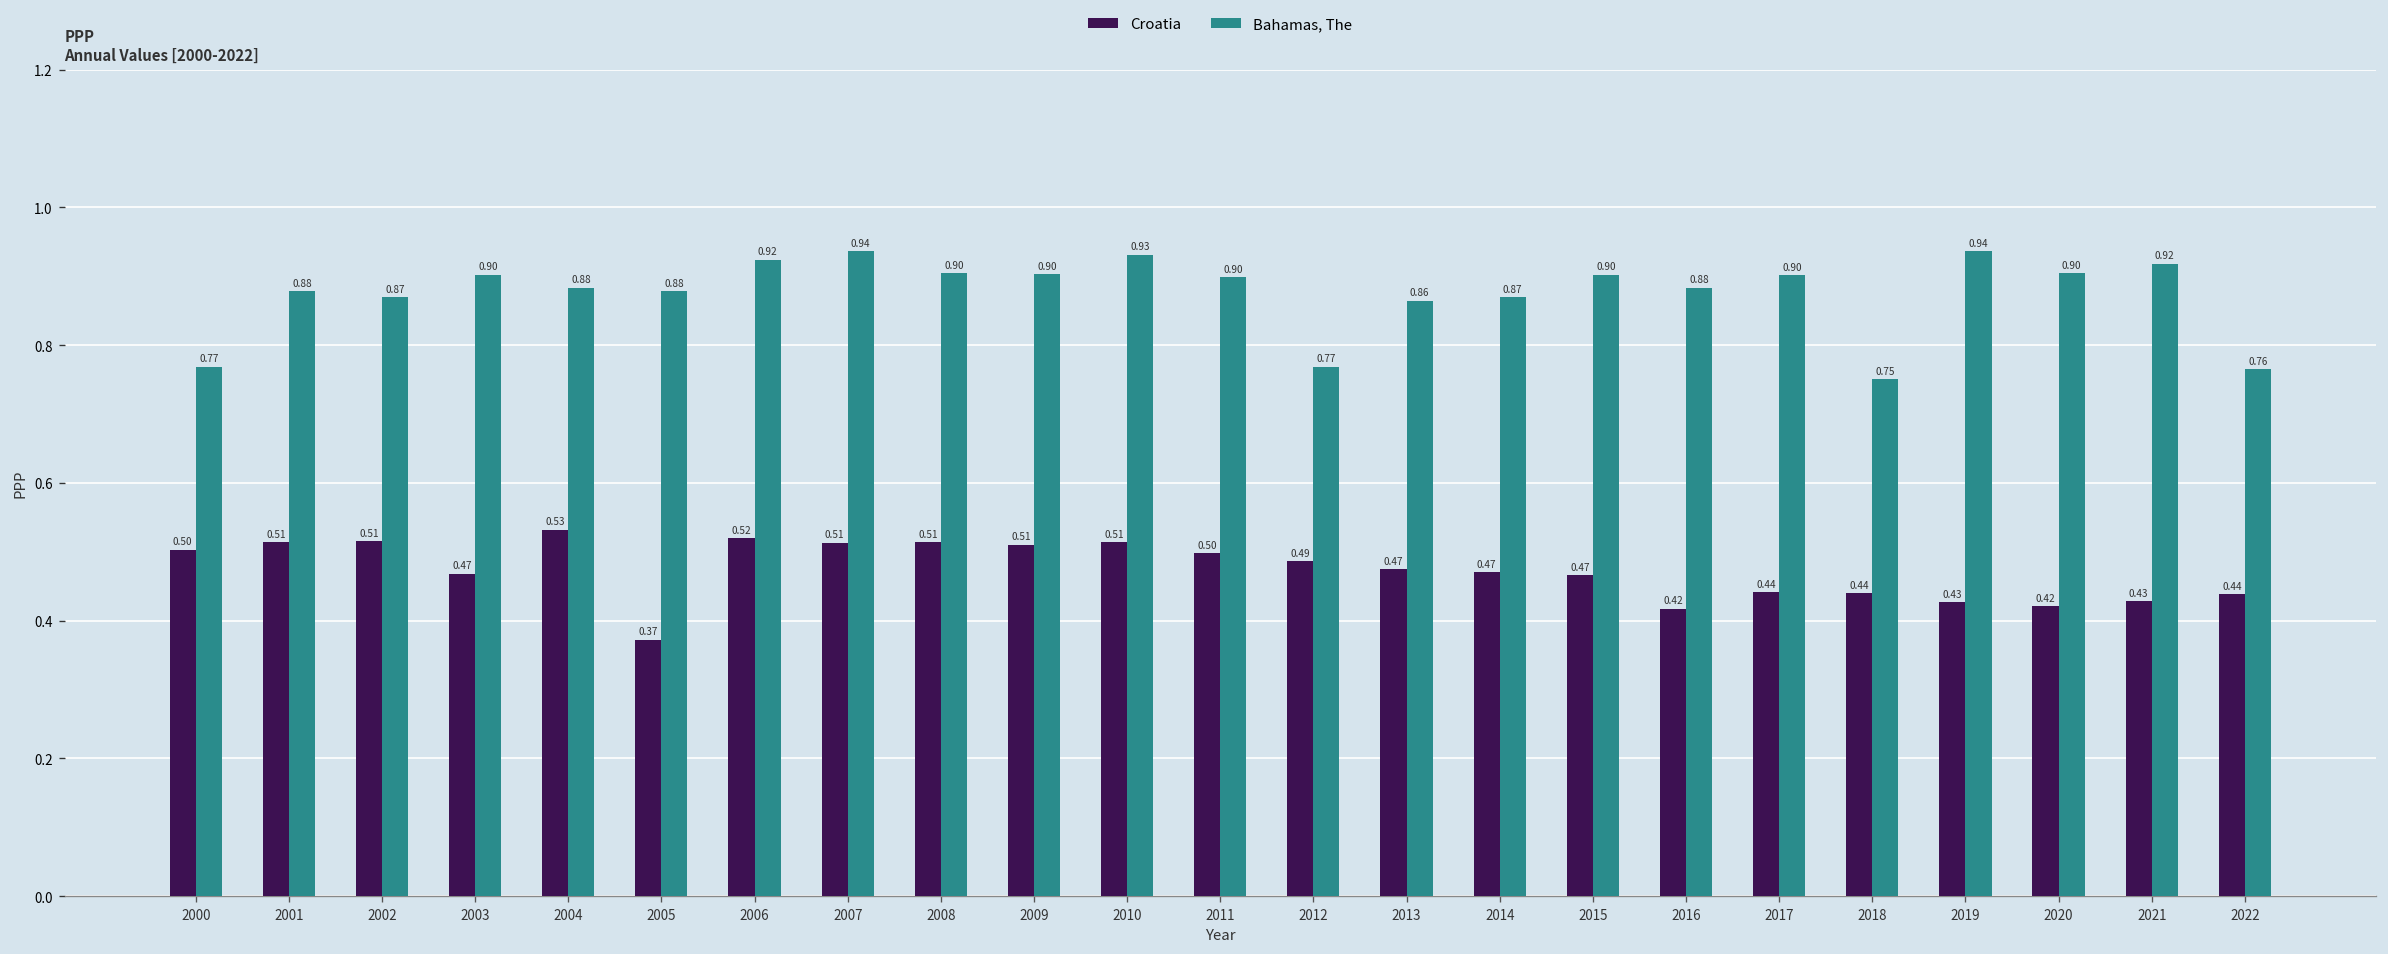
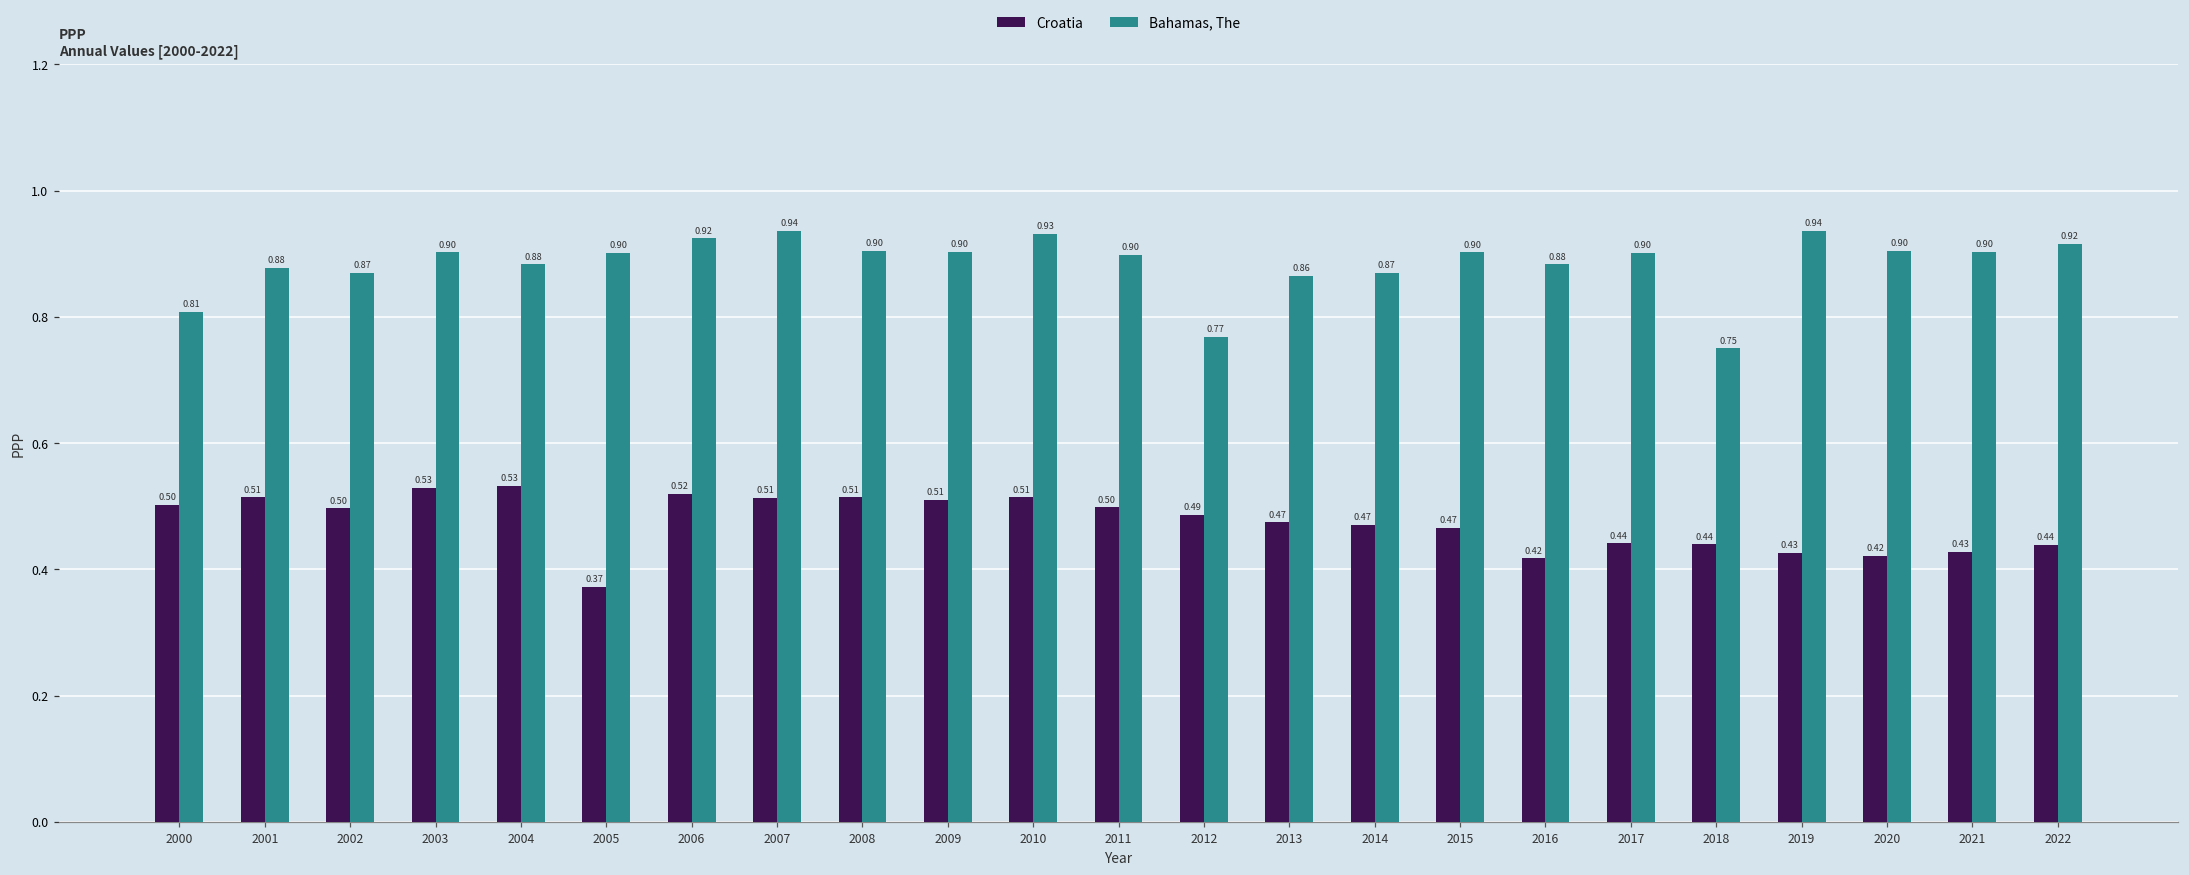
  {
    "Croatia": {
      "2000": 0.50,
      "2001": 0.51,
-     "2002": 0.51,
-     "2003": 0.47,
+     "2002": 0.50,
+     "2003": 0.53,
      "2004": 0.53,
      "2005": 0.37,
      "2006": 0.52,
      "2007": 0.51,
      "2008": 0.51,
      "2009": 0.51,
      "2010": 0.51,
      "2011": 0.50,
      "2012": 0.49,
      "2013": 0.47,
      "2014": 0.47,
      "2015": 0.47,
      "2016": 0.42,
      "2017": 0.44,
      "2018": 0.44,
      "2019": 0.43,
      "2020": 0.42,
      "2021": 0.43,
      "2022": 0.44
    },
    "Bahamas, The": {
-     "2000": 0.77,
+     "2000": 0.81,
      "2001": 0.88,
      "2002": 0.87,
      "2003": 0.90,
      "2004": 0.88,
-     "2005": 0.88,
+     "2005": 0.90,
      "2006": 0.92,
      "2007": 0.94,
      "2008": 0.90,
      "2009": 0.90,
      "2010": 0.93,
      "2011": 0.90,
      "2012": 0.77,
      "2013": 0.86,
      "2014": 0.87,
      "2015": 0.90,
      "2016": 0.88,
      "2017": 0.90,
      "2018": 0.75,
      "2019": 0.94,
      "2020": 0.90,
-     "2021": 0.92,
-     "2022": 0.76
+     "2021": 0.90,
+     "2022": 0.92
    }
  }
